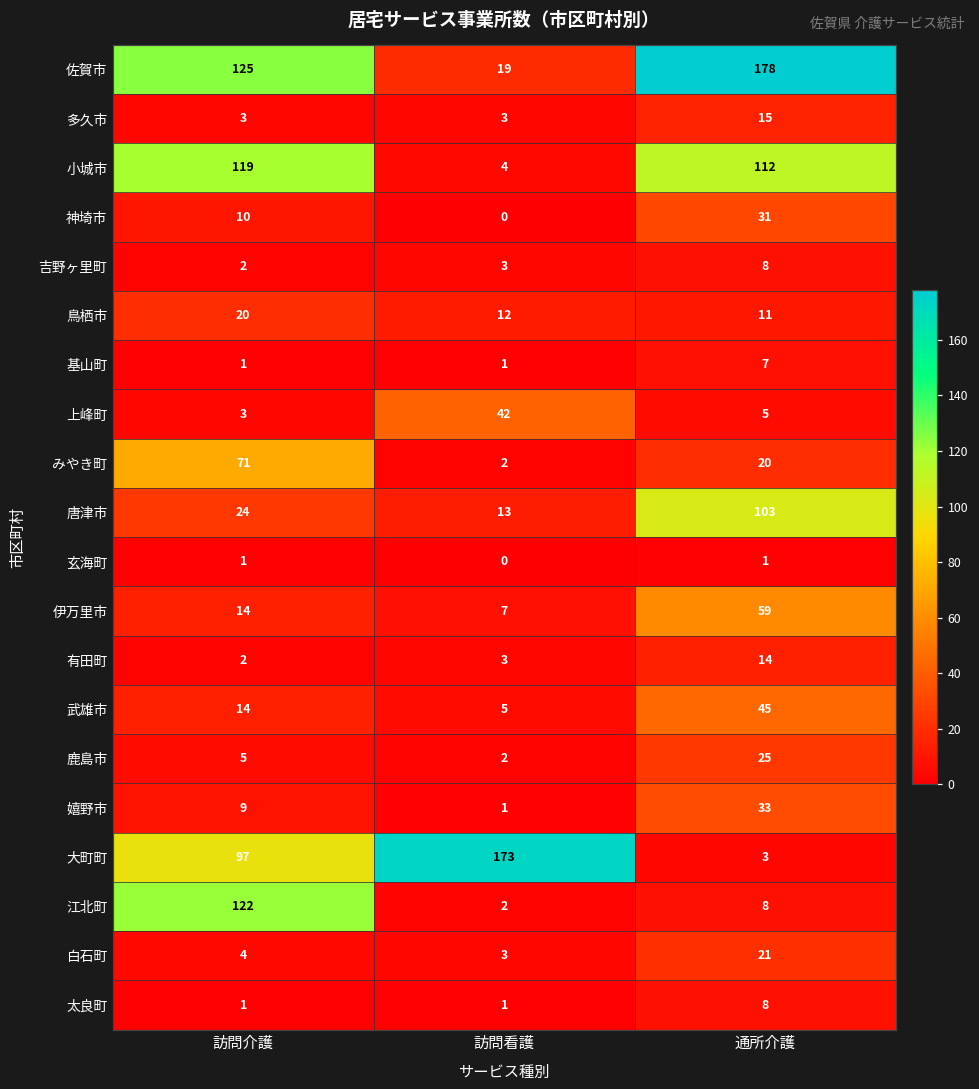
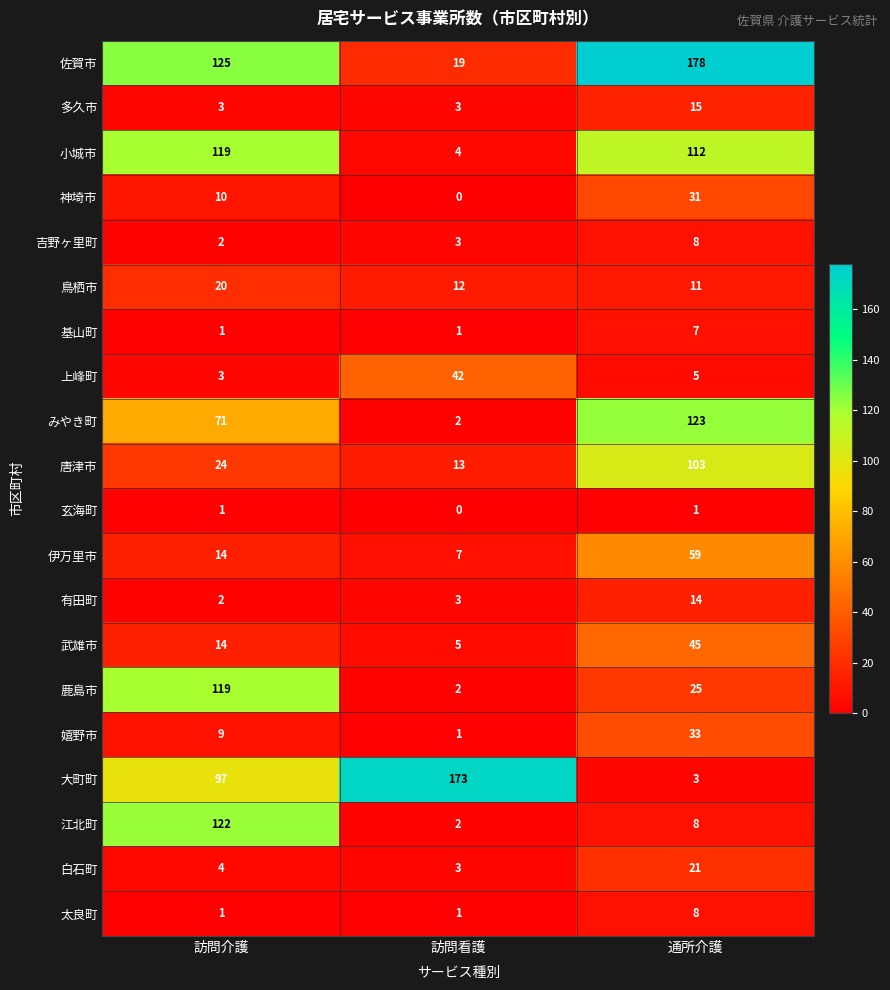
  {
    "佐賀市": {
      "訪問介護": 125,
      "訪問看護": 19,
      "通所介護": 178
    },
    "多久市": {
      "訪問介護": 3,
      "訪問看護": 3,
      "通所介護": 15
    },
    "小城市": {
      "訪問介護": 119,
      "訪問看護": 4,
      "通所介護": 112
    },
    "神埼市": {
      "訪問介護": 10,
      "訪問看護": 0,
      "通所介護": 31
    },
    "吉野ヶ里町": {
      "訪問介護": 2,
      "訪問看護": 3,
      "通所介護": 8
    },
    "鳥栖市": {
      "訪問介護": 20,
      "訪問看護": 12,
      "通所介護": 11
    },
    "基山町": {
      "訪問介護": 1,
      "訪問看護": 1,
      "通所介護": 7
    },
    "上峰町": {
      "訪問介護": 3,
      "訪問看護": 42,
      "通所介護": 5
    },
    "みやき町": {
      "訪問介護": 71,
      "訪問看護": 2,
-     "通所介護": 20
+     "通所介護": 123
    },
    "唐津市": {
      "訪問介護": 24,
      "訪問看護": 13,
      "通所介護": 103
    },
    "玄海町": {
      "訪問介護": 1,
      "訪問看護": 0,
      "通所介護": 1
    },
    "伊万里市": {
      "訪問介護": 14,
      "訪問看護": 7,
      "通所介護": 59
    },
    "有田町": {
      "訪問介護": 2,
      "訪問看護": 3,
      "通所介護": 14
    },
    "武雄市": {
      "訪問介護": 14,
      "訪問看護": 5,
      "通所介護": 45
    },
    "鹿島市": {
-     "訪問介護": 5,
+     "訪問介護": 119,
      "訪問看護": 2,
      "通所介護": 25
    },
    "嬉野市": {
      "訪問介護": 9,
      "訪問看護": 1,
      "通所介護": 33
    },
    "大町町": {
      "訪問介護": 97,
      "訪問看護": 173,
      "通所介護": 3
    },
    "江北町": {
      "訪問介護": 122,
      "訪問看護": 2,
      "通所介護": 8
    },
    "白石町": {
      "訪問介護": 4,
      "訪問看護": 3,
      "通所介護": 21
    },
    "太良町": {
      "訪問介護": 1,
      "訪問看護": 1,
      "通所介護": 8
    }
  }
